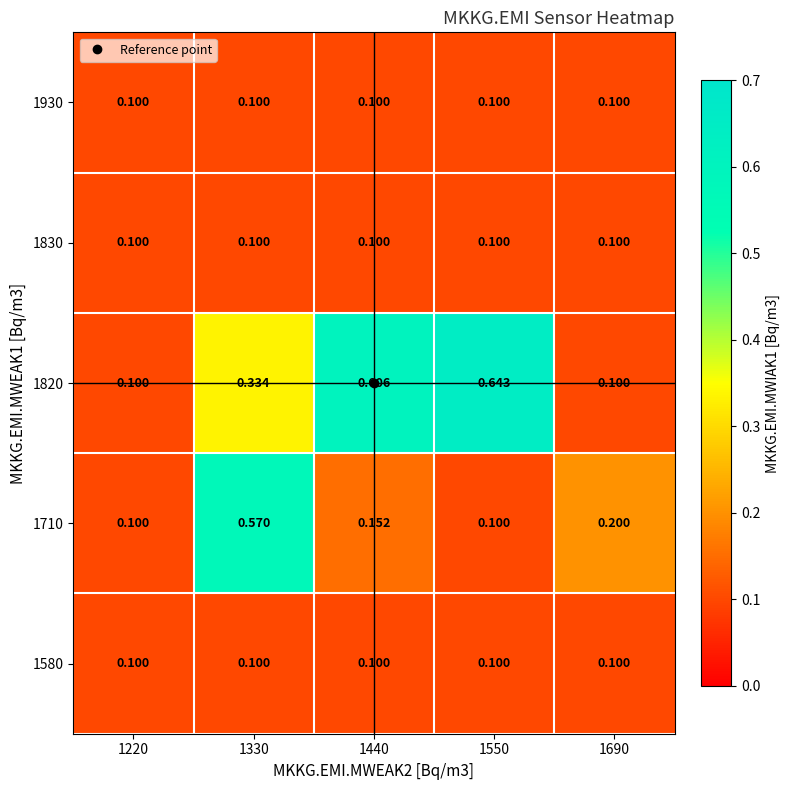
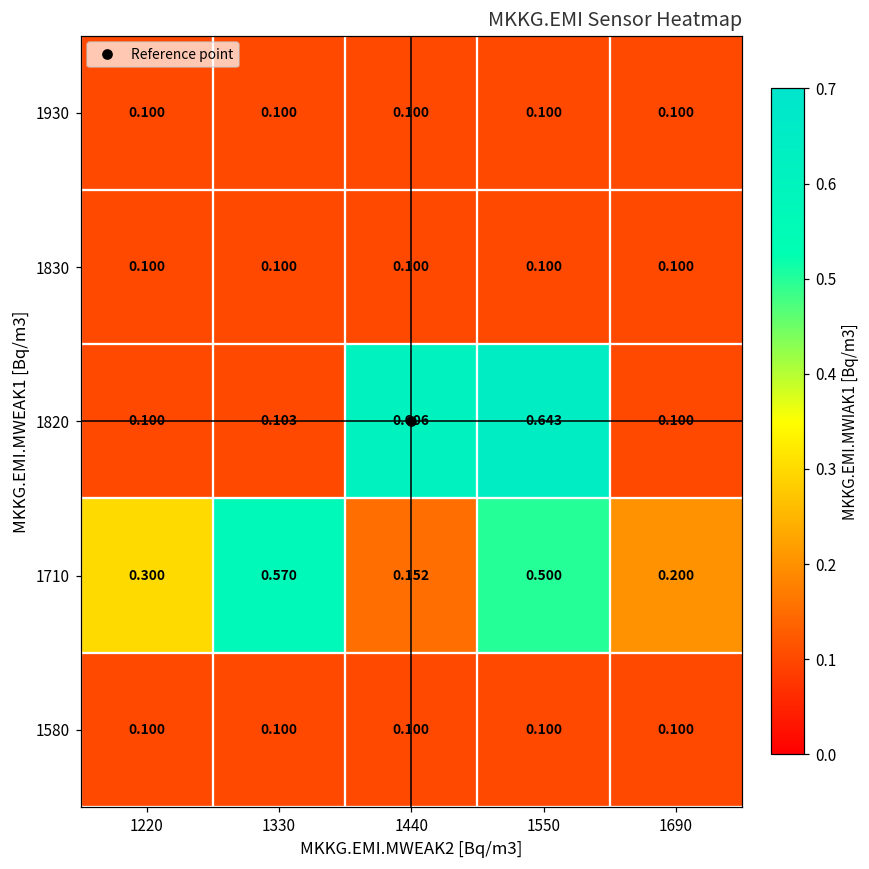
  {
    "1930": {
      "1220": 0.100,
      "1330": 0.100,
      "1440": 0.100,
      "1550": 0.100,
      "1690": 0.100
    },
    "1830": {
      "1220": 0.100,
      "1330": 0.100,
      "1440": 0.100,
      "1550": 0.100,
      "1690": 0.100
    },
    "1820": {
      "1220": 0.100,
-     "1330": 0.334,
+     "1330": 0.103,
      "1550": 0.643,
      "1690": 0.100
    },
    "1710": {
-     "1220": 0.100,
+     "1220": 0.300,
      "1330": 0.570,
      "1440": 0.152,
-     "1550": 0.100,
+     "1550": 0.500,
      "1690": 0.200
    },
    "1580": {
      "1220": 0.100,
      "1330": 0.100,
      "1440": 0.100,
      "1550": 0.100,
      "1690": 0.100
    }
  }
